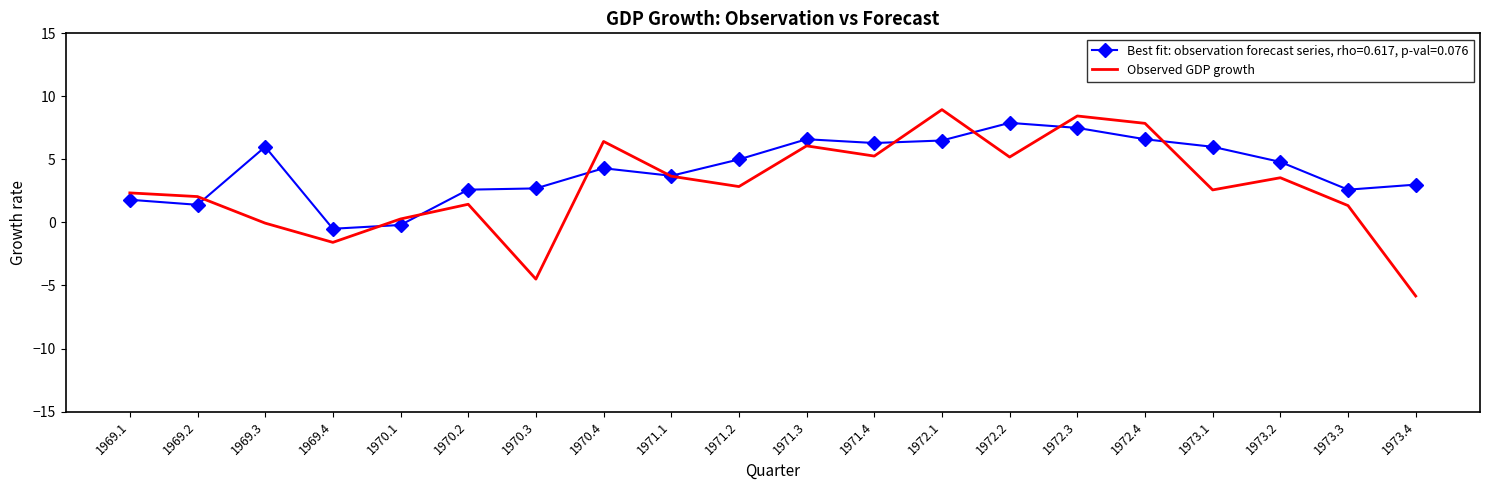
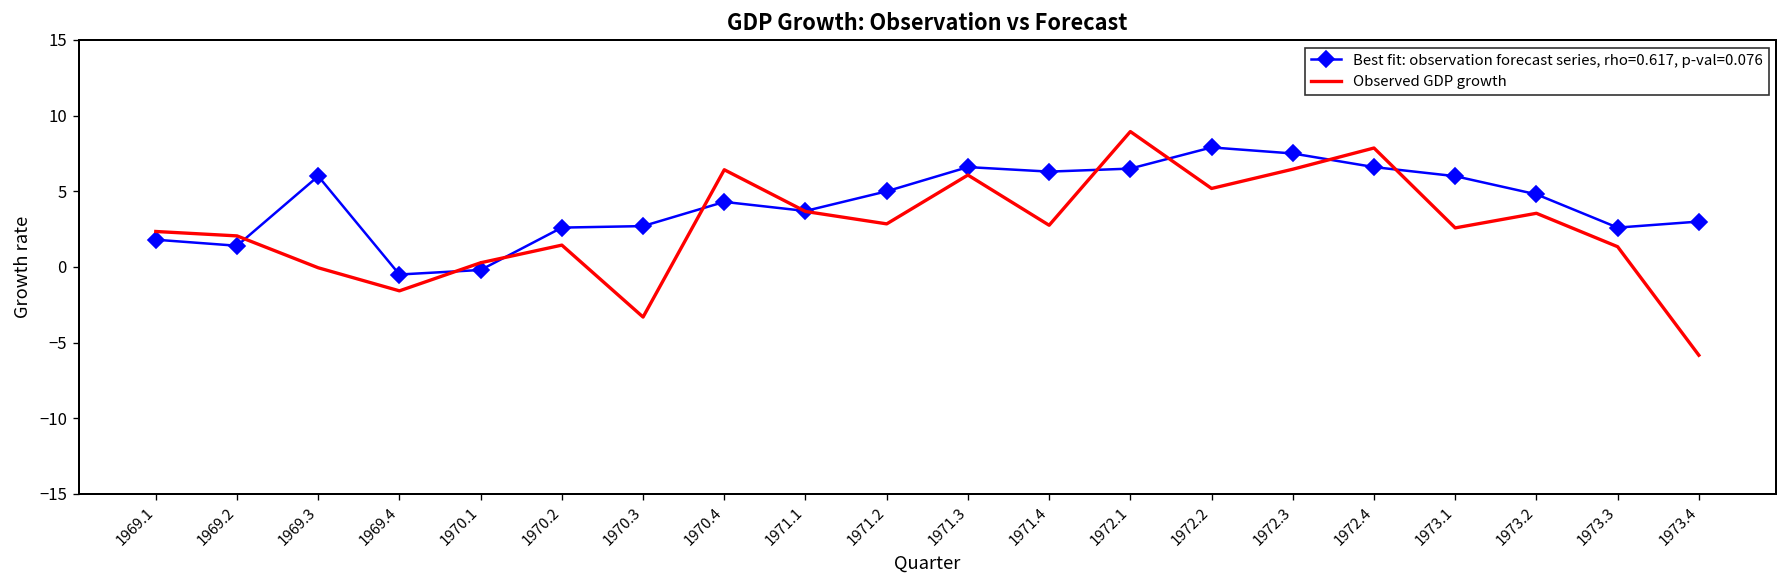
  {
    "Best fit: observation forecast series, rho=0.617, p-val=0.076": {
      "1969.1": 1.8,
      "1969.2": 1.4,
      "1969.3": 6.0,
      "1969.4": -0.5,
      "1970.1": -0.2,
      "1970.2": 2.6,
      "1970.3": 2.7,
      "1970.4": 4.3,
      "1971.2": 5.0,
      "1971.3": 6.6,
      "1971.4": 6.3,
      "1972.1": 6.5,
      "1972.2": 7.9,
      "1972.3": 7.5,
      "1972.4": 6.6,
      "1973.1": 6.0,
      "1973.2": 4.8,
      "1973.3": 2.6,
      "1973.4": 3.0
    },
    "Observed GDP growth": {
      "1969.1": 2.3,
      "1969.2": 2.1,
      "1969.3": -0.1,
      "1969.4": -1.6,
      "1970.1": 0.3,
      "1970.2": 1.4,
-     "1970.3": -4.5,
+     "1970.3": -3.3,
      "1970.4": 6.4,
      "1971.2": 2.8,
      "1971.3": 6.1,
-     "1971.4": 5.3,
+     "1971.4": 2.8,
      "1972.1": 8.9,
      "1972.2": 5.2,
-     "1972.3": 8.4,
+     "1972.3": 6.5,
      "1972.4": 7.9,
      "1973.1": 2.6,
      "1973.2": 3.5,
      "1973.3": 1.3,
      "1973.4": -5.8
    }
  }
